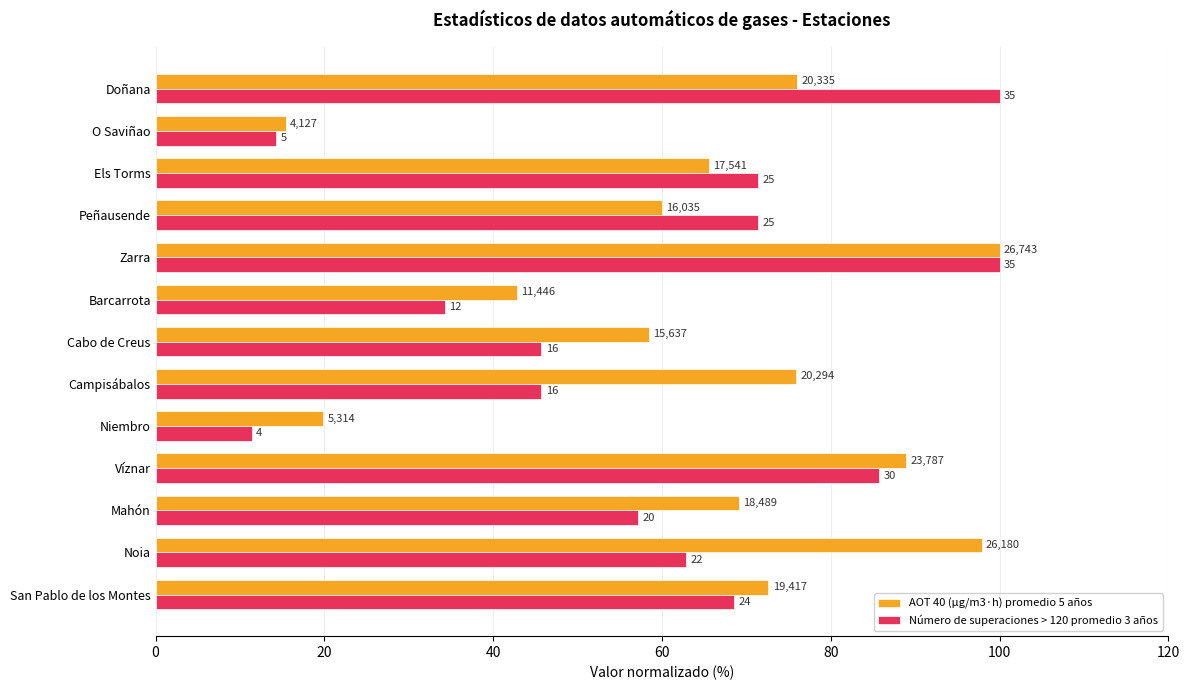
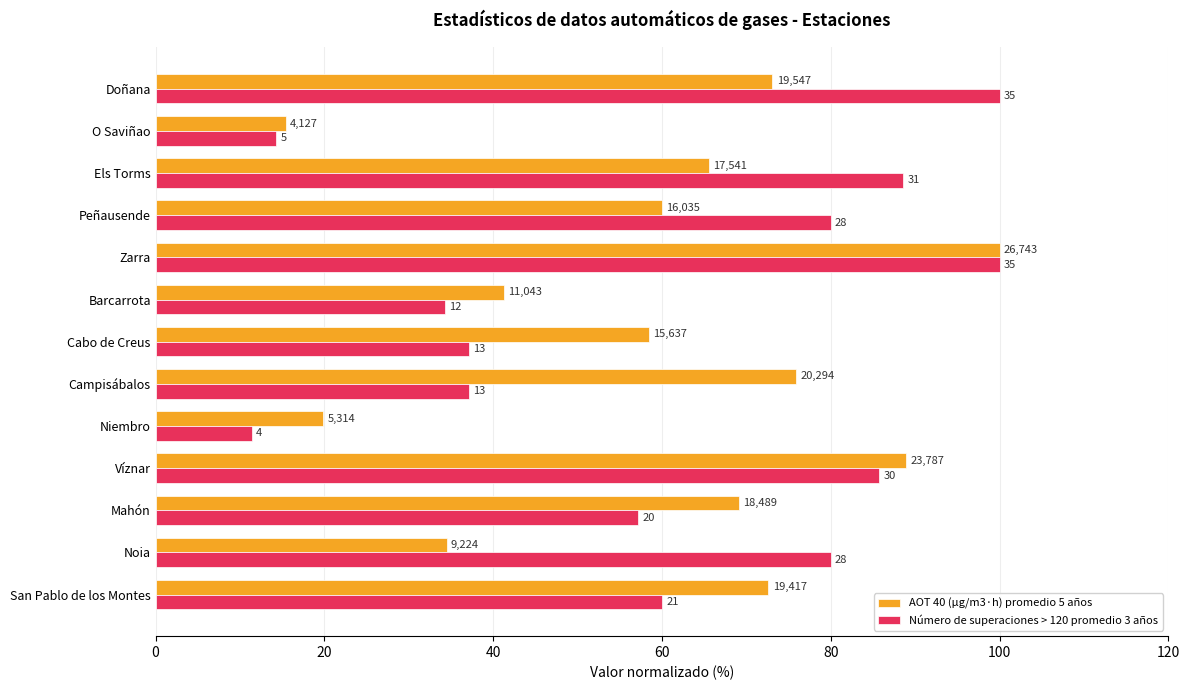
  {
    "AOT 40 (µg/m3·h) promedio 5 años": {
-     "Doñana": "20,335",
-     "Barcarrota": "11,446",
-     "Noia": "26,180"
+     "Doñana": "19,547",
+     "Barcarrota": "11,043",
+     "Noia": "9,224"
    },
    "Número de superaciones > 120 promedio 3 años": {
-     "Els Torms": "25",
-     "Peñausende": "25",
-     "Cabo de Creus": "16",
-     "Campisábalos": "16",
-     "Noia": "22",
-     "San Pablo de los Montes": "24"
+     "Els Torms": "31",
+     "Peñausende": "28",
+     "Cabo de Creus": "13",
+     "Campisábalos": "13",
+     "Noia": "28",
+     "San Pablo de los Montes": "21"
    }
  }
